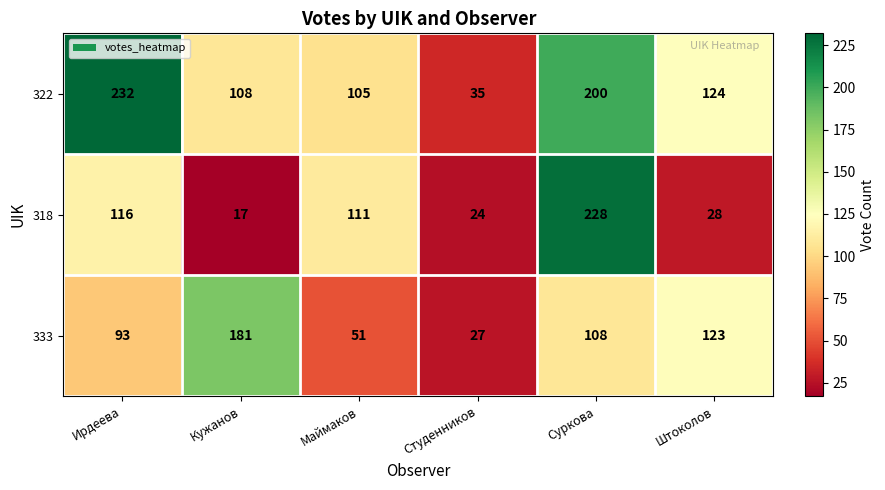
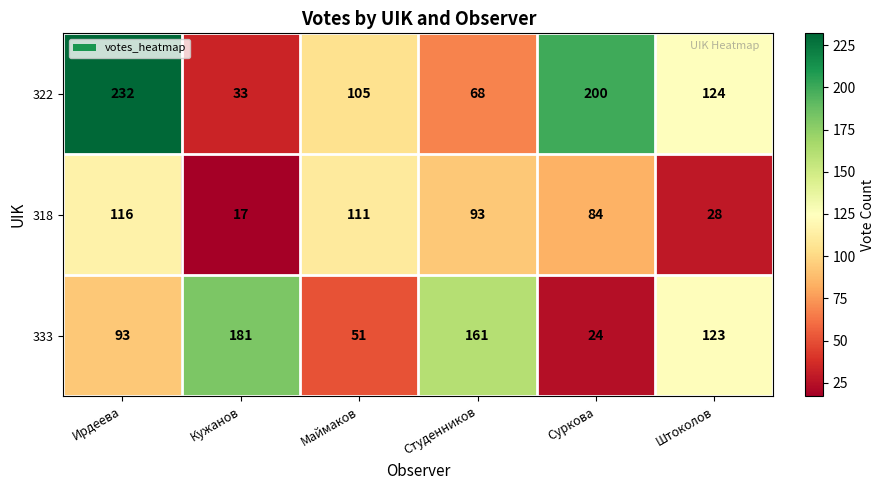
  {
    "322": {
      "Ирдеева": 232,
-     "Кужанов": 108,
+     "Кужанов": 33,
      "Маймаков": 105,
-     "Студенников": 35,
+     "Студенников": 68,
      "Суркова": 200
    },
    "318": {
      "Ирдеева": 116,
      "Кужанов": 17,
      "Маймаков": 111,
-     "Студенников": 24,
-     "Суркова": 228,
+     "Студенников": 93,
+     "Суркова": 84,
      "Штоколов": 28
    },
    "333": {
      "Ирдеева": 93,
      "Кужанов": 181,
      "Маймаков": 51,
-     "Студенников": 27,
-     "Суркова": 108,
+     "Студенников": 161,
+     "Суркова": 24,
      "Штоколов": 123
    }
  }
